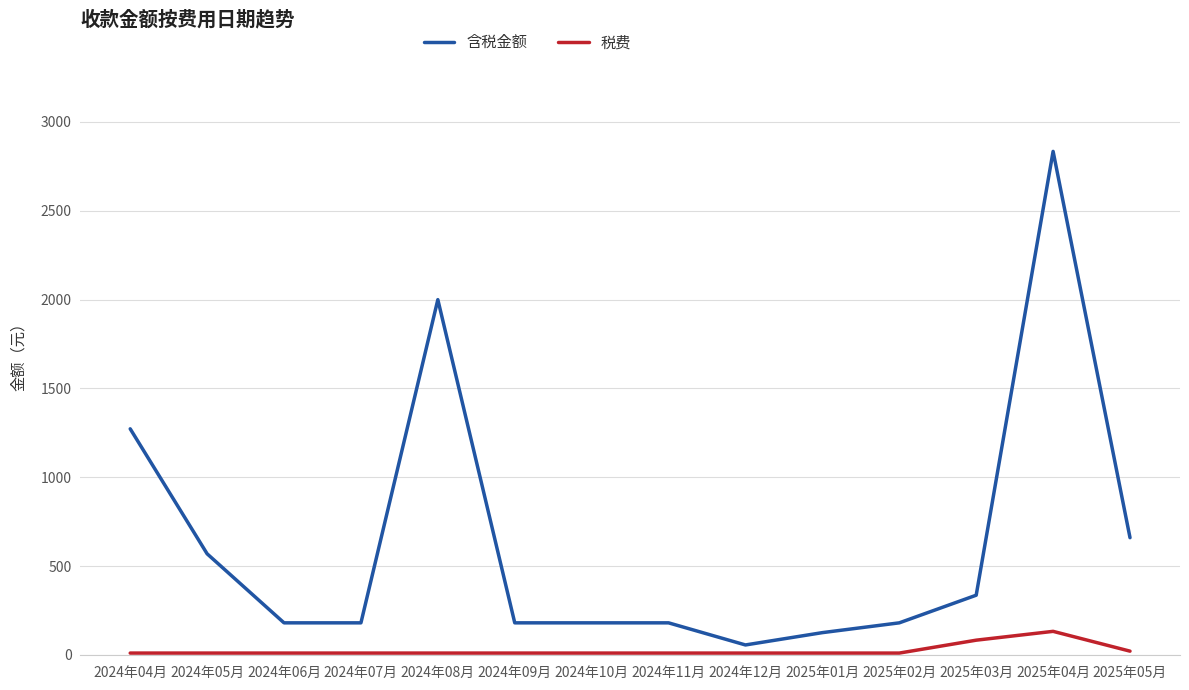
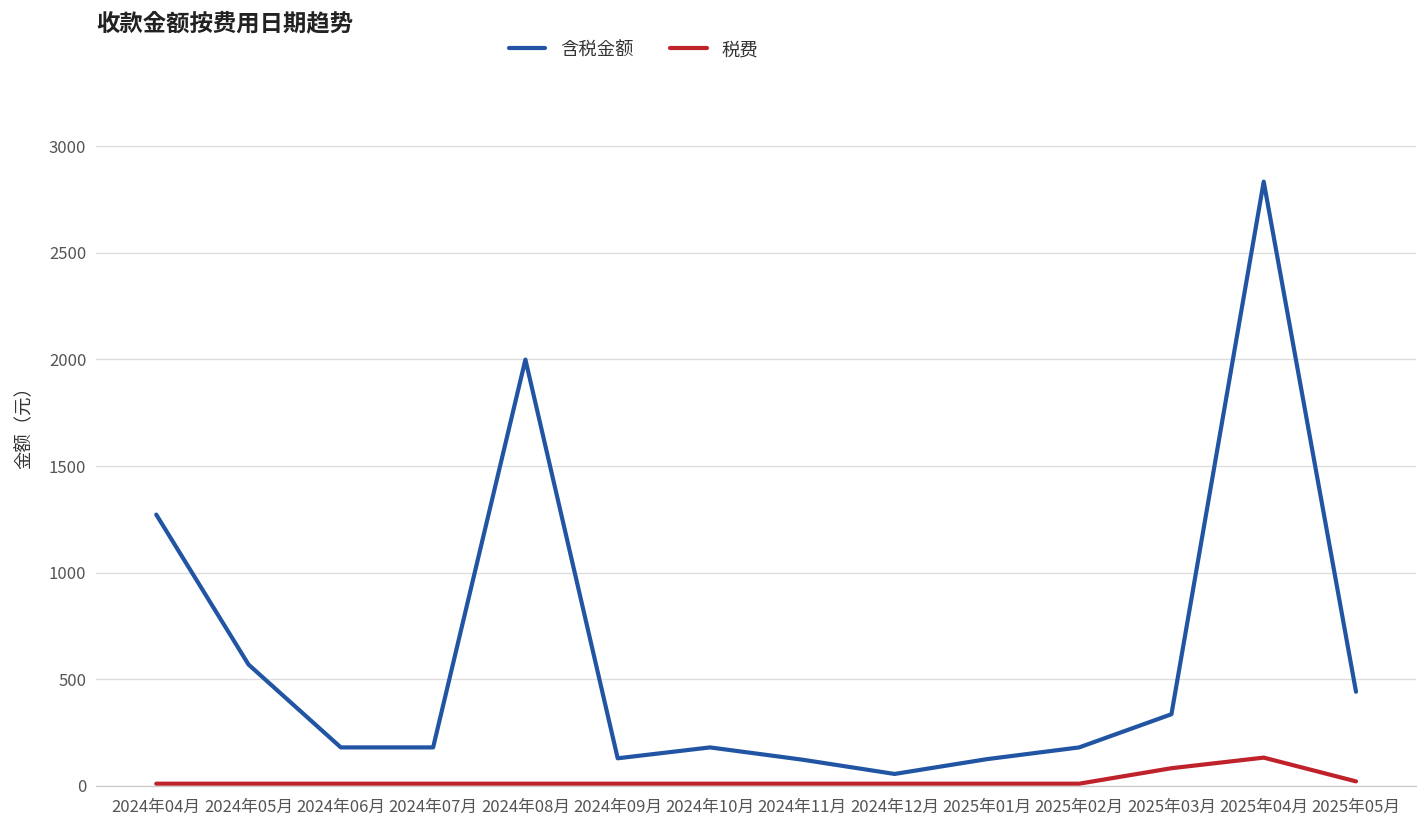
  {
    "含税金额": {
      "2024年04月": 1270,
      "2024年05月": 570,
      "2024年06月": 180,
      "2024年07月": 180,
      "2024年08月": 2000,
-     "2024年09月": 180,
+     "2024年09月": 130,
      "2024年10月": 180,
-     "2024年11月": 180,
+     "2024年11月": 120,
      "2024年12月": 60,
      "2025年01月": 130,
      "2025年02月": 180,
      "2025年03月": 340,
      "2025年04月": 2830,
-     "2025年05月": 660
+     "2025年05月": 440
    },
    "税费": {
      "2024年04月": 10,
      "2024年05月": 10,
      "2024年06月": 10,
      "2024年07月": 10,
      "2024年08月": 10,
      "2024年09月": 10,
      "2024年10月": 10,
      "2024年11月": 10,
      "2024年12月": 10,
      "2025年01月": 10,
      "2025年02月": 10,
      "2025年03月": 80,
      "2025年04月": 130,
      "2025年05月": 20
    }
  }
